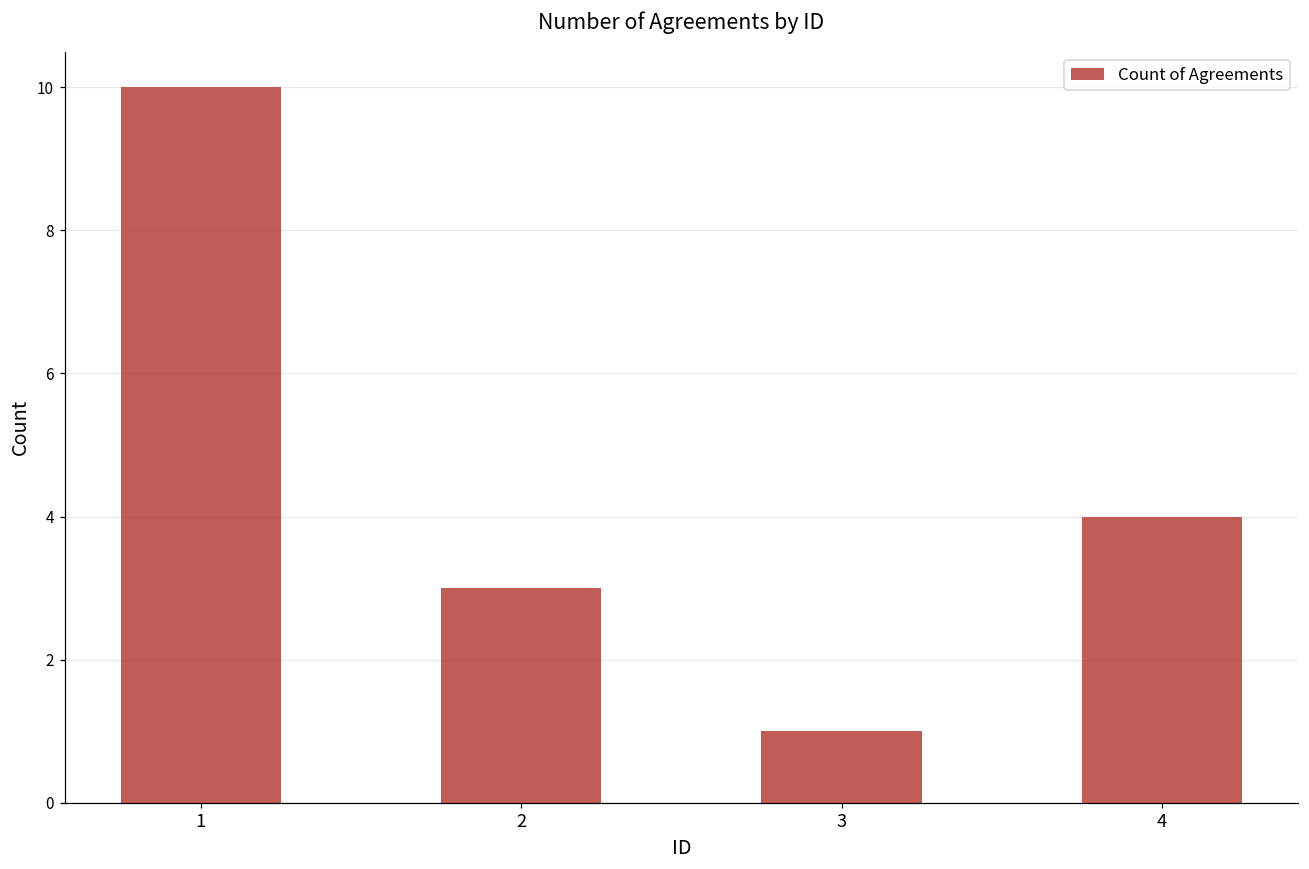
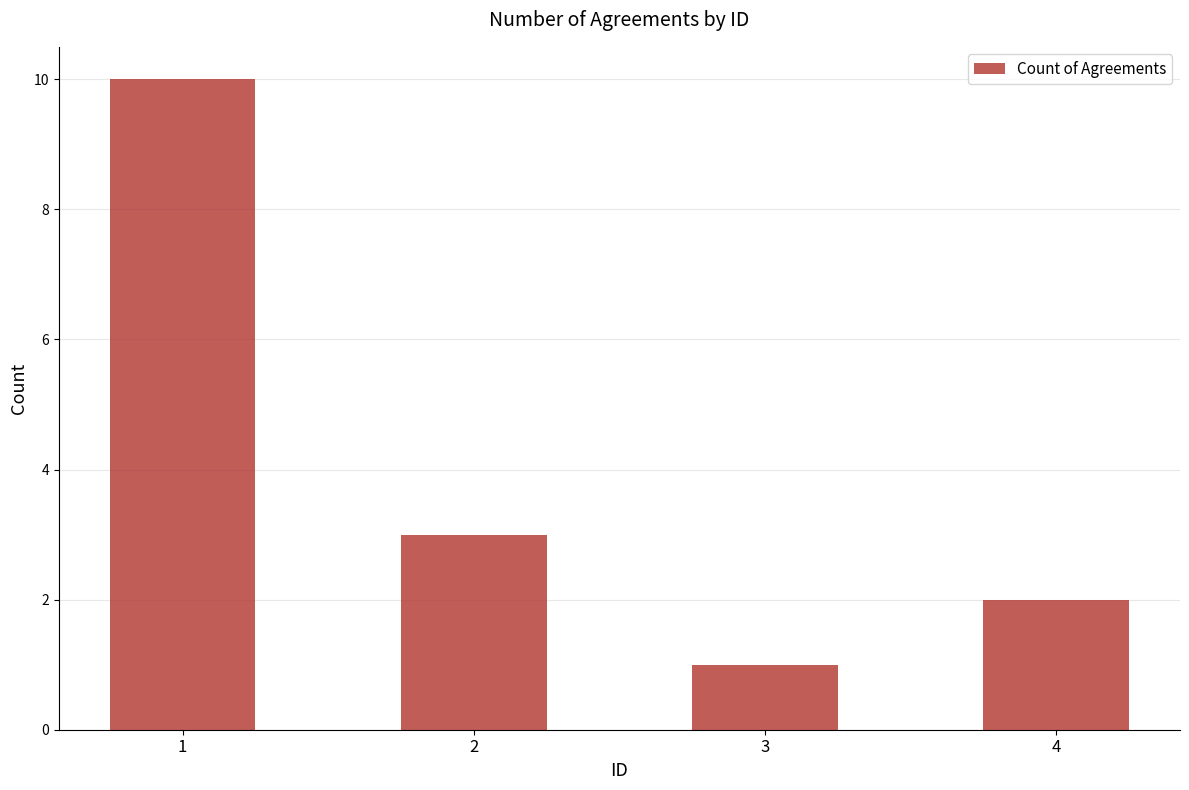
  {
    "1": 10,
    "2": 3,
    "3": 1,
-   "4": 4
+   "4": 2
  }
